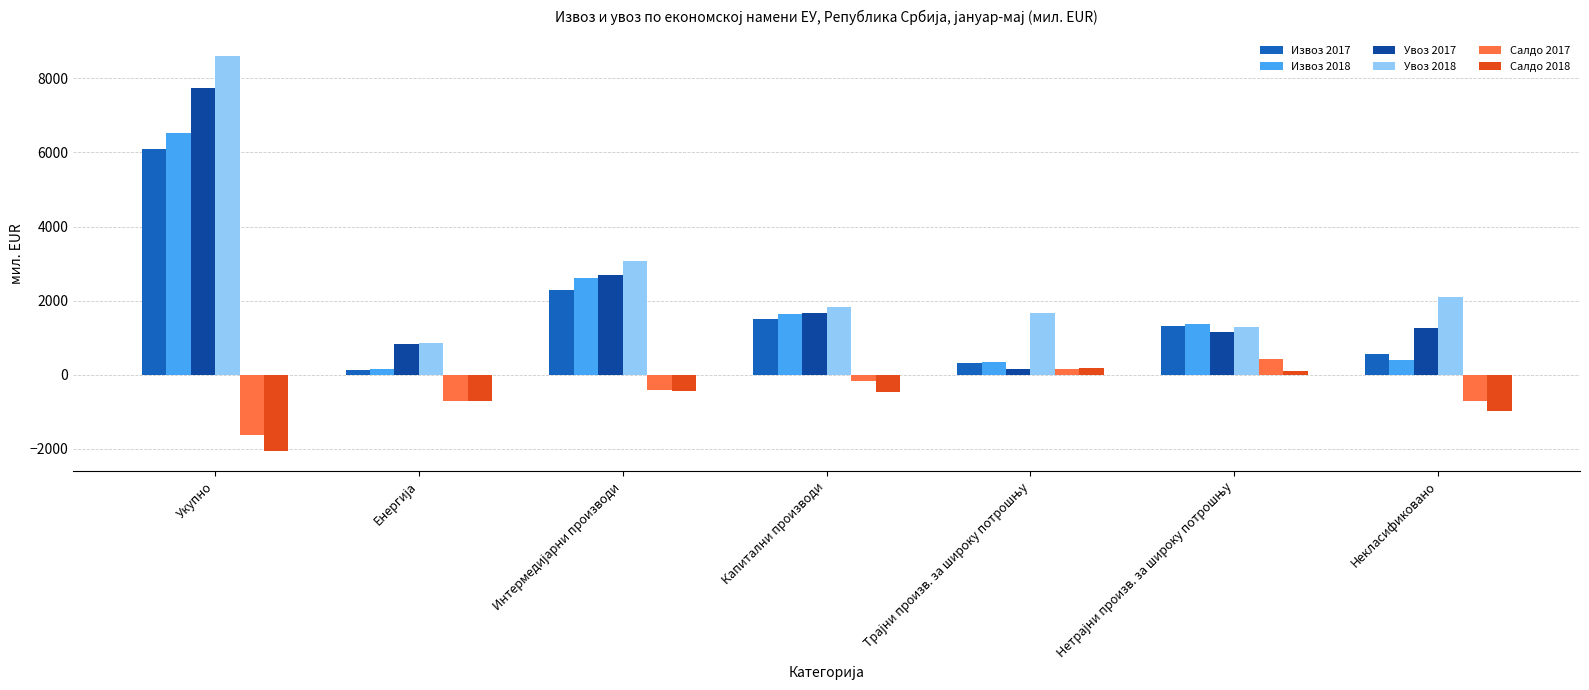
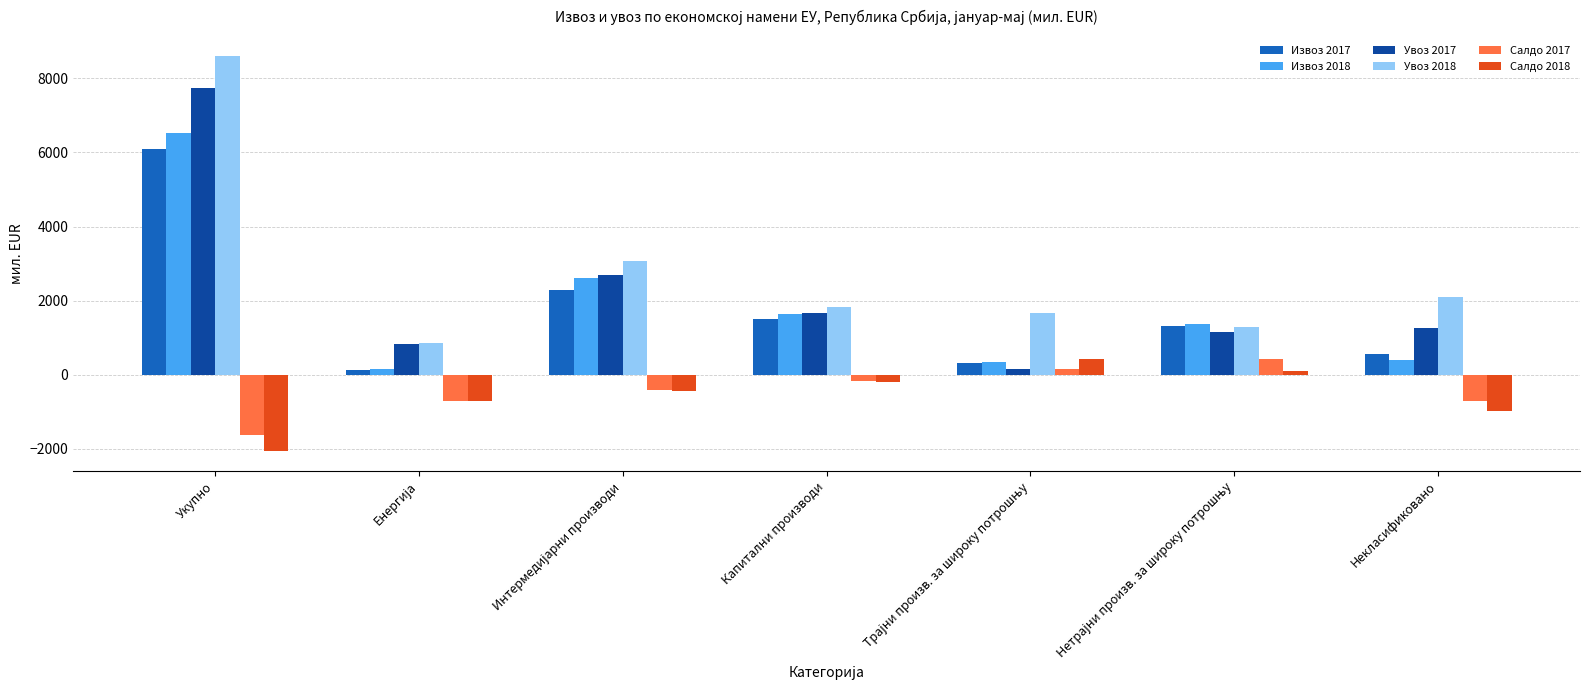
  {
    "Извоз 2018": {
      "Укупно": 6500,
      "Енергија": 200,
      "Интермедијарни производи": 2600,
      "Капитални производи": 1600,
      "Трајни произв. за широку потрошњу": 300,
      "Нетрајни произв. за широку потрошњу": 1400,
      "Некласификовано": 400
    },
    "Увоз 2018": {
      "Укупно": 8600,
      "Енергија": 900,
      "Интермедијарни производи": 3100,
      "Капитални производи": 1800,
      "Трајни произв. за широку потрошњу": 1700,
      "Нетрајни произв. за широку потрошњу": 1300,
      "Некласификовано": 2100
    },
    "Салдо 2017": {
      "Укупно": -1600,
      "Енергија": -700,
      "Интермедијарни производи": -400,
      "Капитални производи": -200,
      "Трајни произв. за широку потрошњу": 200,
      "Нетрајни произв. за широку потрошњу": 400,
      "Некласификовано": -700
    },
    "Салдо 2018": {
      "Укупно": -2100,
      "Енергија": -700,
      "Интермедијарни производи": -500,
-     "Капитални производи": -500,
-     "Трајни произв. за широку потрошњу": 200,
+     "Капитални производи": -200,
+     "Трајни произв. за широку потрошњу": 400,
      "Нетрајни произв. за широку потрошњу": 100,
      "Некласификовано": -1000
    }
  }
